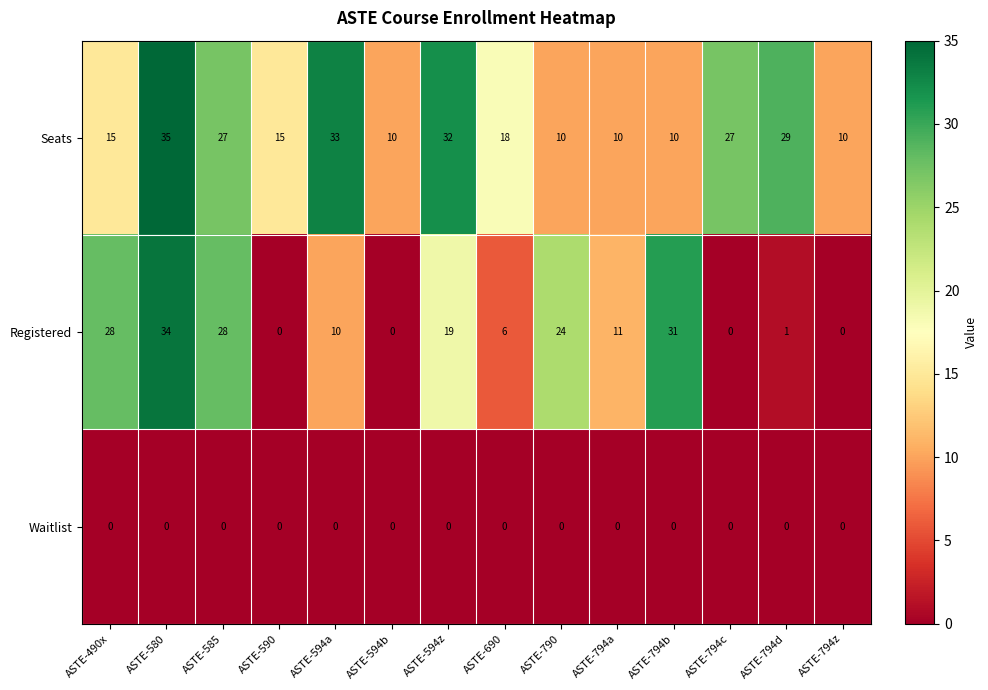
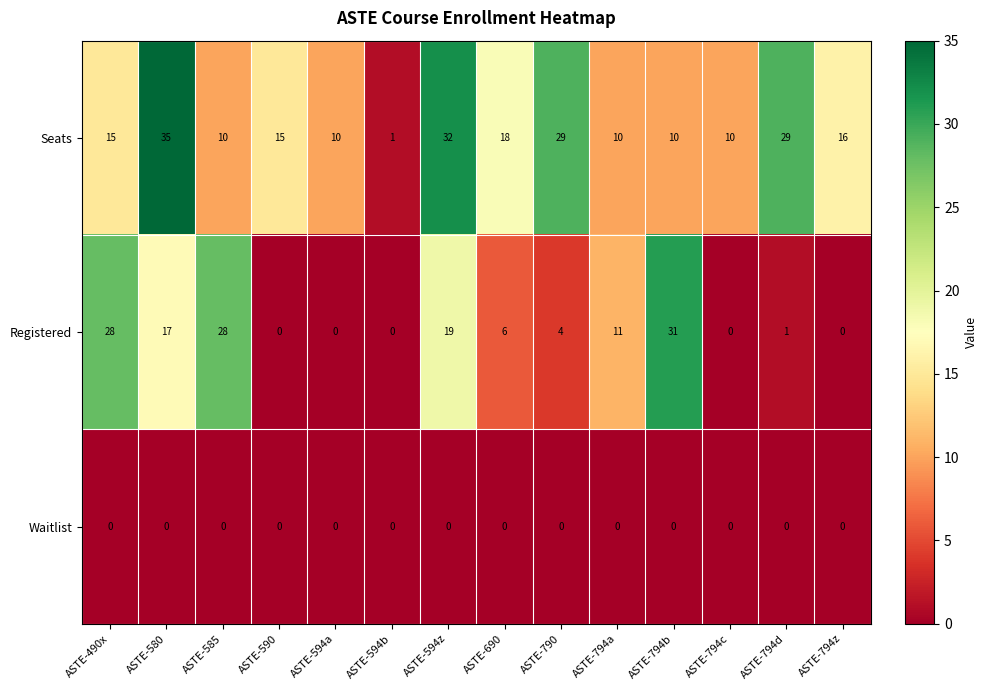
  {
    "Seats": {
      "ASTE-490x": 15,
      "ASTE-580": 35,
-     "ASTE-585": 27,
+     "ASTE-585": 10,
      "ASTE-590": 15,
-     "ASTE-594a": 33,
-     "ASTE-594b": 10,
+     "ASTE-594a": 10,
+     "ASTE-594b": 1,
      "ASTE-594z": 32,
      "ASTE-690": 18,
-     "ASTE-790": 10,
+     "ASTE-790": 29,
      "ASTE-794a": 10,
      "ASTE-794b": 10,
-     "ASTE-794c": 27,
+     "ASTE-794c": 10,
      "ASTE-794d": 29,
-     "ASTE-794z": 10
+     "ASTE-794z": 16
    },
    "Registered": {
      "ASTE-490x": 28,
-     "ASTE-580": 34,
+     "ASTE-580": 17,
      "ASTE-585": 28,
      "ASTE-590": 0,
-     "ASTE-594a": 10,
+     "ASTE-594a": 0,
      "ASTE-594b": 0,
      "ASTE-594z": 19,
      "ASTE-690": 6,
-     "ASTE-790": 24,
+     "ASTE-790": 4,
      "ASTE-794a": 11,
      "ASTE-794b": 31,
      "ASTE-794c": 0,
      "ASTE-794d": 1,
      "ASTE-794z": 0
    },
    "Waitlist": {
      "ASTE-490x": 0,
      "ASTE-580": 0,
      "ASTE-585": 0,
      "ASTE-590": 0,
      "ASTE-594a": 0,
      "ASTE-594b": 0,
      "ASTE-594z": 0,
      "ASTE-690": 0,
      "ASTE-790": 0,
      "ASTE-794a": 0,
      "ASTE-794b": 0,
      "ASTE-794c": 0,
      "ASTE-794d": 0,
      "ASTE-794z": 0
    }
  }
